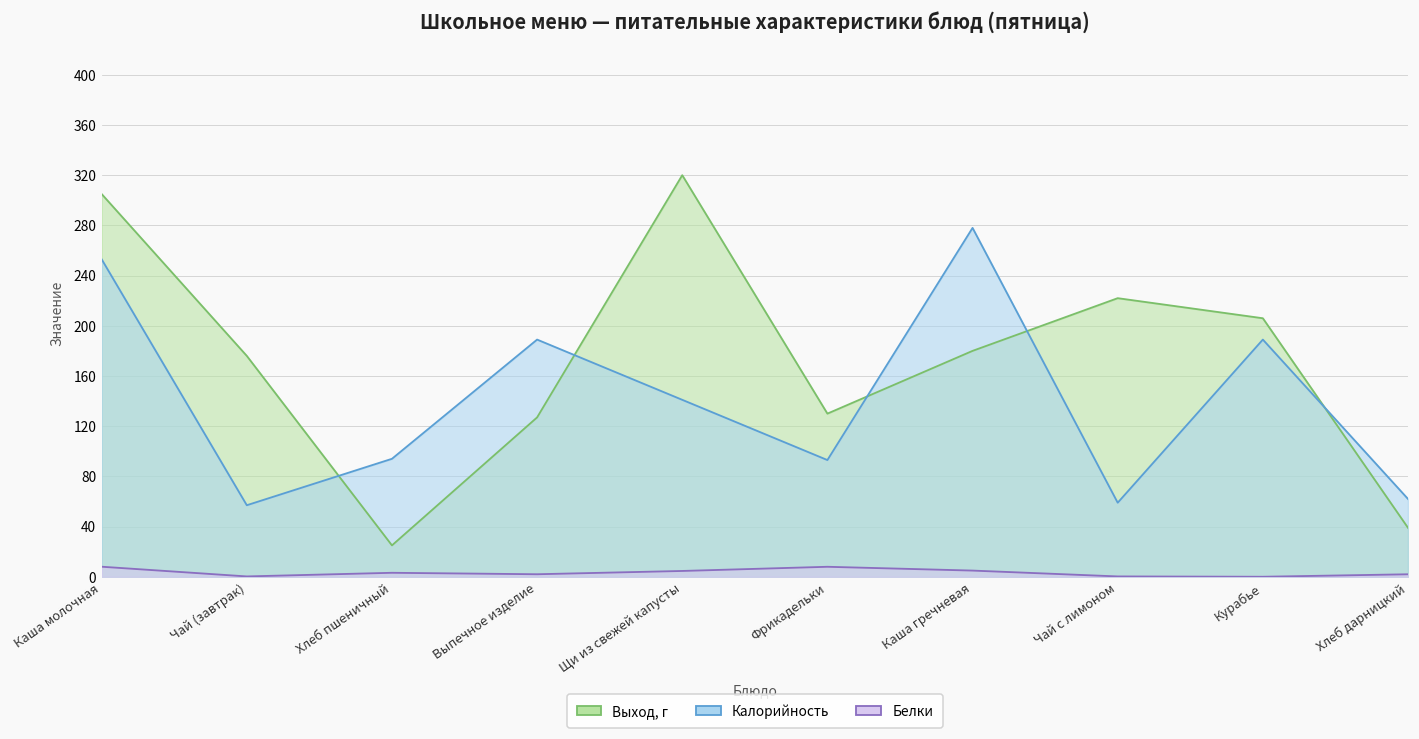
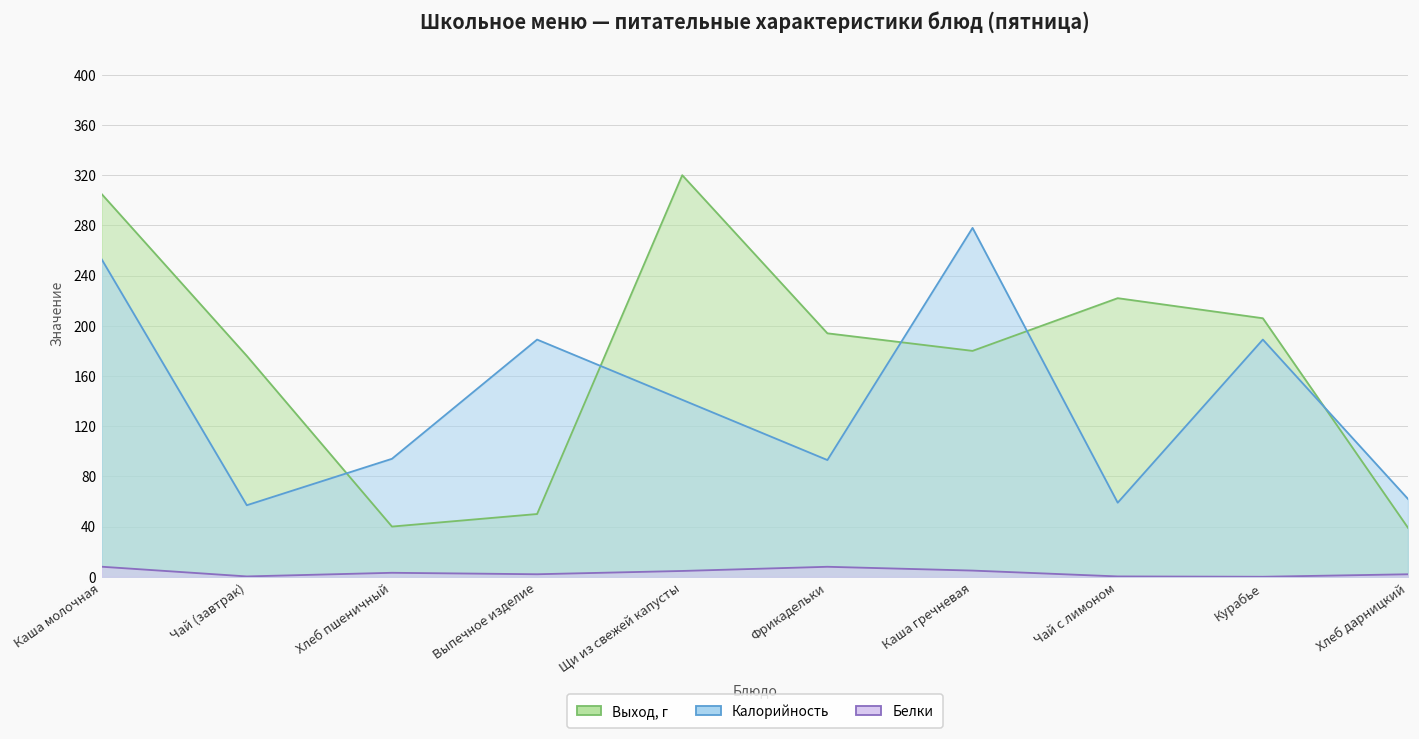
  {
    "Выход, г": {
      "Каша молочная": 305,
      "Чай (завтрак)": 176,
-     "Хлеб пшеничный": 25,
-     "Выпечное изделие": 127,
+     "Хлеб пшеничный": 40,
+     "Выпечное изделие": 50,
      "Щи из свежей капусты": 320,
-     "Фрикадельки": 130,
+     "Фрикадельки": 194,
      "Каша гречневая": 180,
      "Чай с лимоном": 222,
      "Курабье": 206,
      "Хлеб дарницкий": 39
    }
  }
